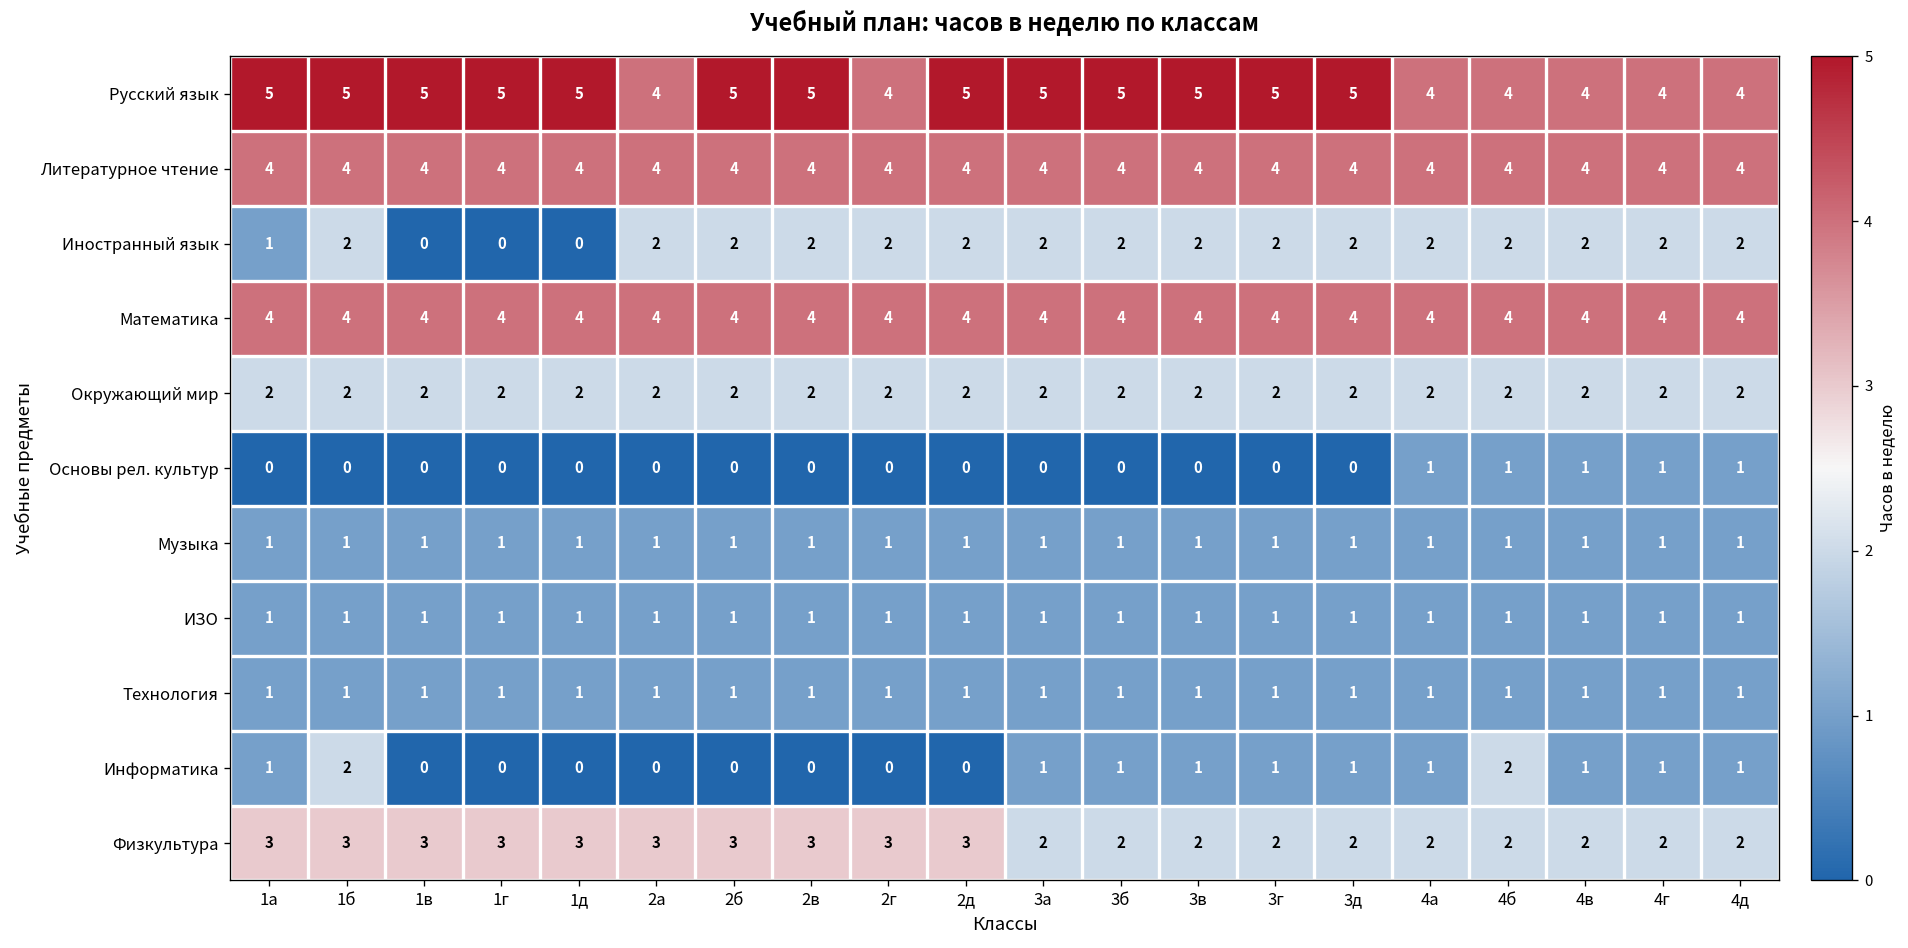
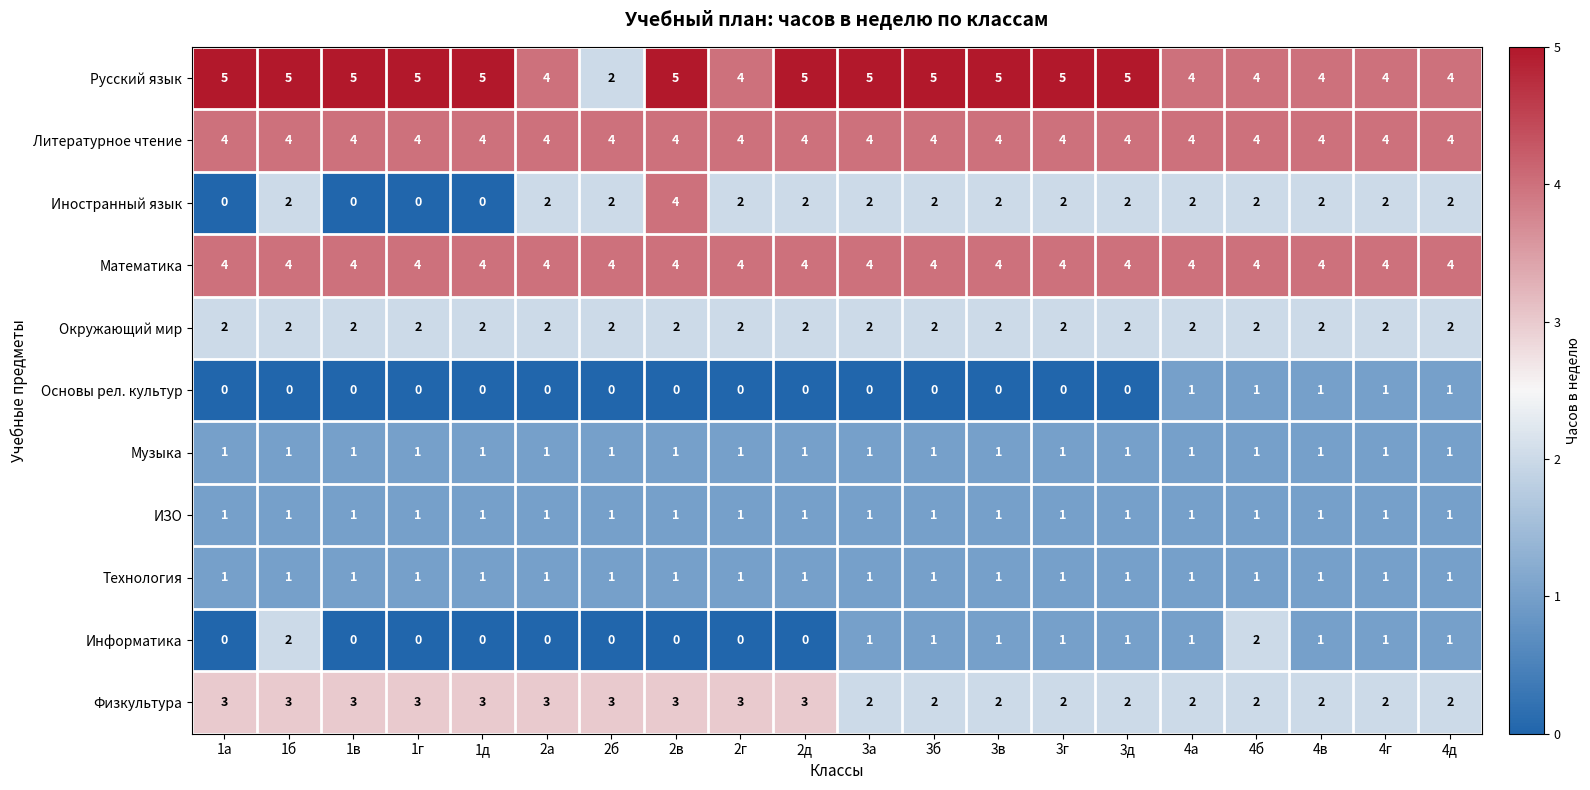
  {
    "Русский язык": {
      "1а": 5,
      "1б": 5,
      "1в": 5,
      "1г": 5,
      "1д": 5,
      "2а": 4,
-     "2б": 5,
+     "2б": 2,
      "2в": 5,
      "2г": 4,
      "2д": 5,
      "3а": 5,
      "3б": 5,
      "3в": 5,
      "3г": 5,
      "3д": 5,
      "4а": 4,
      "4б": 4,
      "4в": 4,
      "4г": 4,
      "4д": 4
    },
    "Иностранный язык": {
-     "1а": 1,
+     "1а": 0,
      "1б": 2,
      "1в": 0,
      "1г": 0,
      "1д": 0,
      "2а": 2,
      "2б": 2,
-     "2в": 2,
+     "2в": 4,
      "2г": 2,
      "2д": 2,
      "3а": 2,
      "3б": 2,
      "3в": 2,
      "3г": 2,
      "3д": 2,
      "4а": 2,
      "4б": 2,
      "4в": 2,
      "4г": 2,
      "4д": 2
    },
    "Информатика": {
-     "1а": 1,
+     "1а": 0,
      "1б": 2,
      "1в": 0,
      "1г": 0,
      "1д": 0,
      "2а": 0,
      "2б": 0,
      "2в": 0,
      "2г": 0,
      "2д": 0,
      "3а": 1,
      "3б": 1,
      "3в": 1,
      "3г": 1,
      "3д": 1,
      "4а": 1,
      "4б": 2,
      "4в": 1,
      "4г": 1,
      "4д": 1
    }
  }
